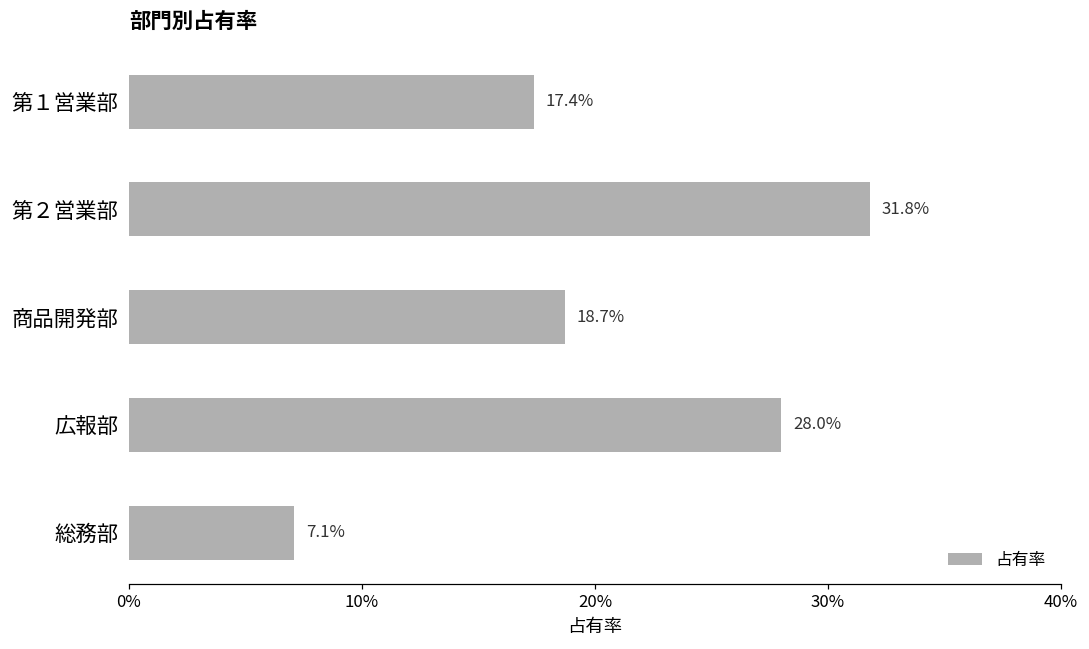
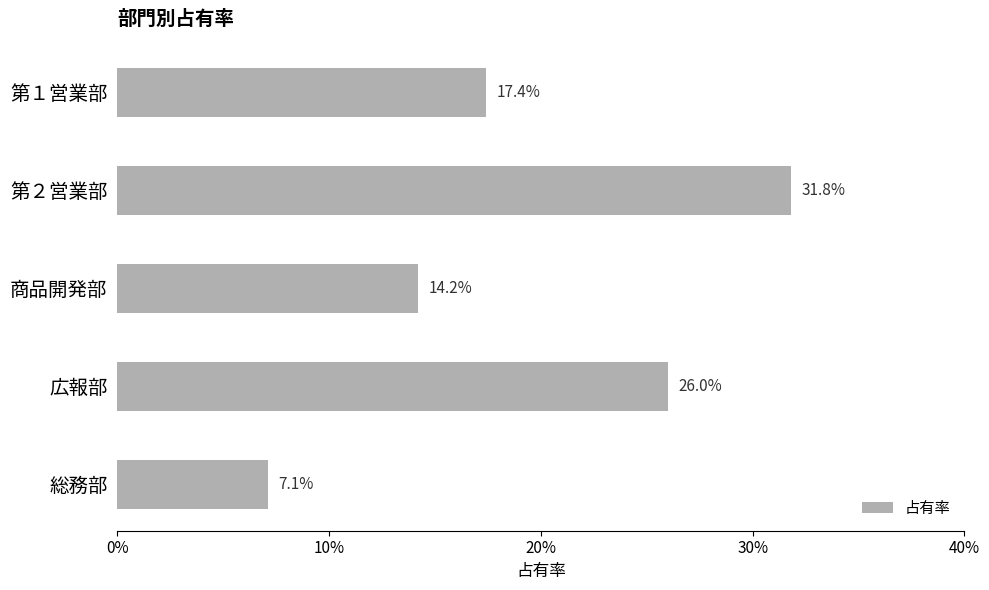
  {
    "第１営業部": "17.4%",
    "第２営業部": "31.8%",
-   "商品開発部": "18.7%",
-   "広報部": "28.0%",
+   "商品開発部": "14.2%",
+   "広報部": "26.0%",
    "総務部": "7.1%"
  }
